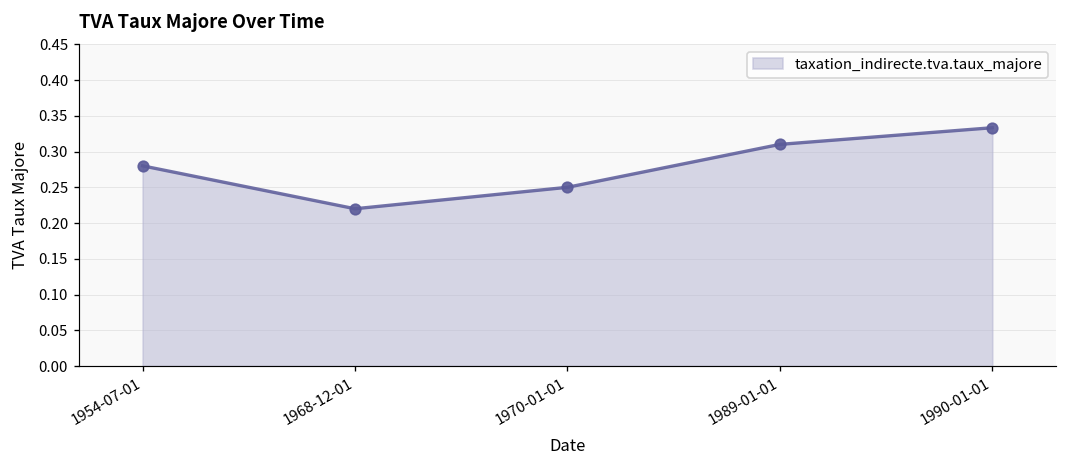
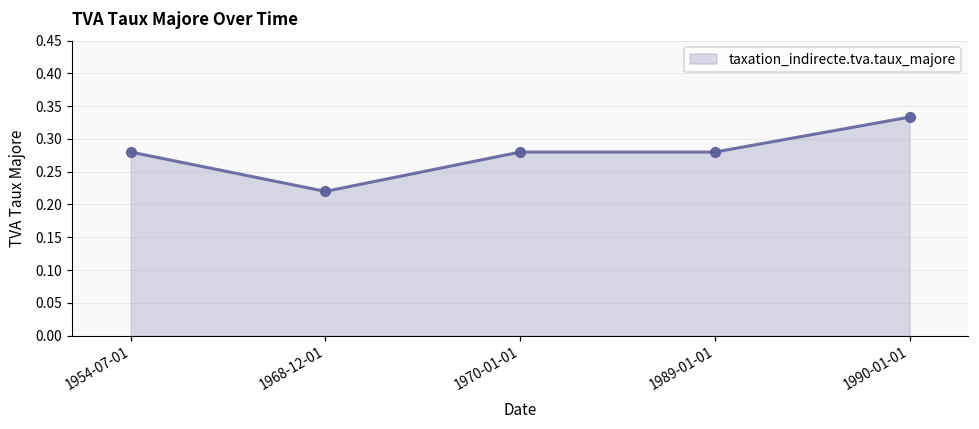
  {
    "1954-07-01": 0.28,
    "1968-12-01": 0.22,
-   "1970-01-01": 0.25,
-   "1989-01-01": 0.31,
+   "1970-01-01": 0.28,
+   "1989-01-01": 0.28,
    "1990-01-01": 0.33
  }
